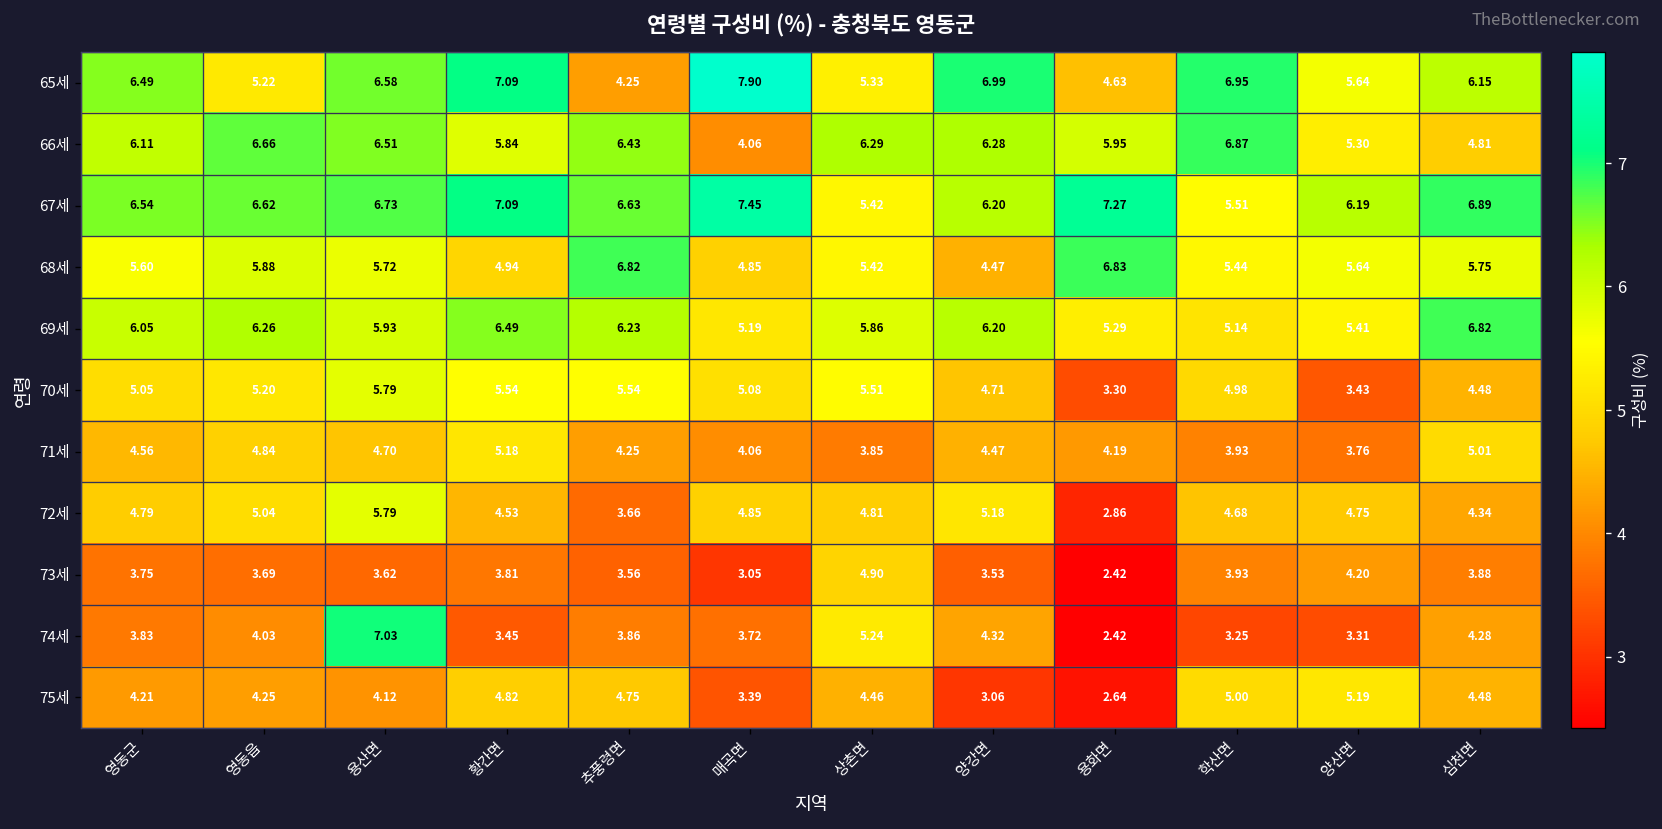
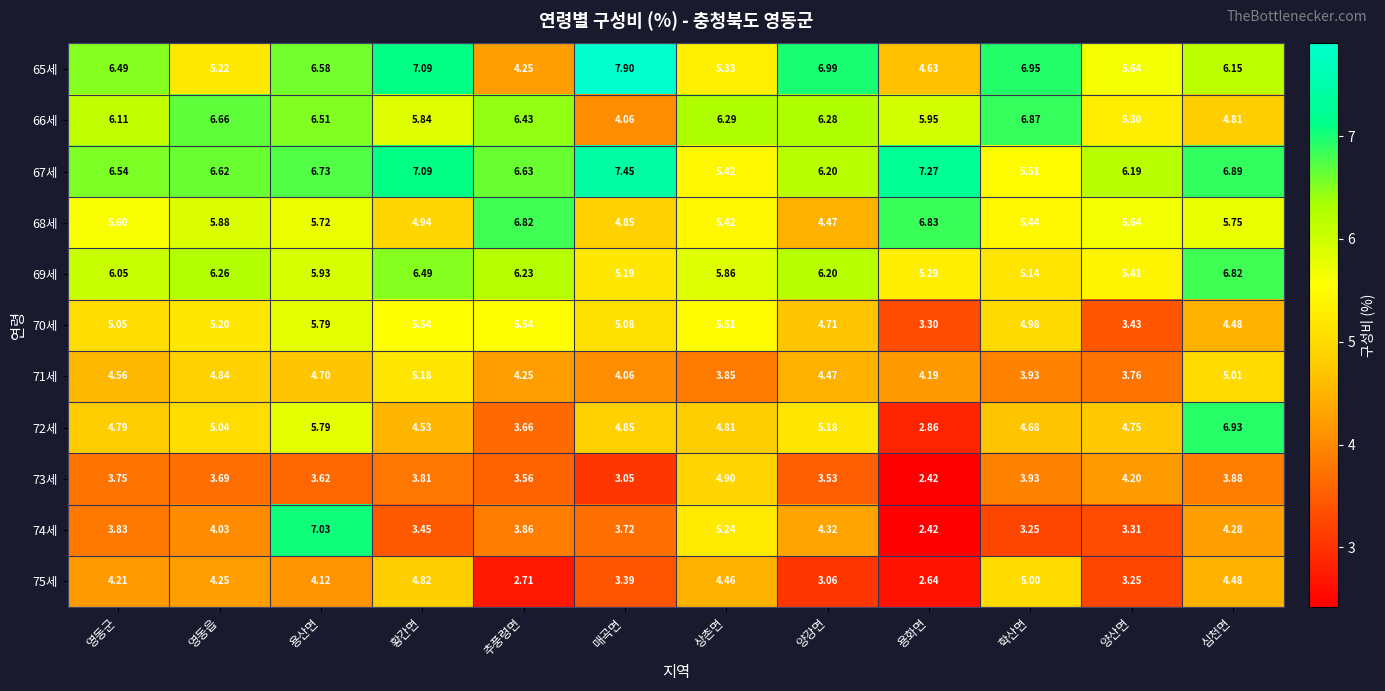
  {
    "65세": {
      "영동군": 6.49,
      "영동읍": 5.22,
      "용산면": 6.58,
      "황간면": 7.09,
      "추풍령면": 4.25,
      "매곡면": 7.90,
      "상촌면": 5.33,
      "양강면": 6.99,
      "용화면": 4.63,
      "학산면": 6.95,
      "양산면": 5.64,
      "심천면": 6.15
    },
    "66세": {
      "영동군": 6.11,
      "영동읍": 6.66,
      "용산면": 6.51,
      "황간면": 5.84,
      "추풍령면": 6.43,
      "매곡면": 4.06,
      "상촌면": 6.29,
      "양강면": 6.28,
      "용화면": 5.95,
      "학산면": 6.87,
      "양산면": 5.30,
      "심천면": 4.81
    },
    "67세": {
      "영동군": 6.54,
      "영동읍": 6.62,
      "용산면": 6.73,
      "황간면": 7.09,
      "추풍령면": 6.63,
      "매곡면": 7.45,
      "상촌면": 5.42,
      "양강면": 6.20,
      "용화면": 7.27,
      "학산면": 5.51,
      "양산면": 6.19,
      "심천면": 6.89
    },
    "68세": {
      "영동군": 5.60,
      "영동읍": 5.88,
      "용산면": 5.72,
      "황간면": 4.94,
      "추풍령면": 6.82,
      "매곡면": 4.85,
      "상촌면": 5.42,
      "양강면": 4.47,
      "용화면": 6.83,
      "학산면": 5.44,
      "양산면": 5.64,
      "심천면": 5.75
    },
    "69세": {
      "영동군": 6.05,
      "영동읍": 6.26,
      "용산면": 5.93,
      "황간면": 6.49,
      "추풍령면": 6.23,
      "매곡면": 5.19,
      "상촌면": 5.86,
      "양강면": 6.20,
      "용화면": 5.29,
      "학산면": 5.14,
      "양산면": 5.41,
      "심천면": 6.82
    },
    "70세": {
      "영동군": 5.05,
      "영동읍": 5.20,
      "용산면": 5.79,
      "황간면": 5.54,
      "추풍령면": 5.54,
      "매곡면": 5.08,
      "상촌면": 5.51,
      "양강면": 4.71,
      "용화면": 3.30,
      "학산면": 4.98,
      "양산면": 3.43,
      "심천면": 4.48
    },
    "71세": {
      "영동군": 4.56,
      "영동읍": 4.84,
      "용산면": 4.70,
      "황간면": 5.18,
      "추풍령면": 4.25,
      "매곡면": 4.06,
      "상촌면": 3.85,
      "양강면": 4.47,
      "용화면": 4.19,
      "학산면": 3.93,
      "양산면": 3.76,
      "심천면": 5.01
    },
    "72세": {
      "영동군": 4.79,
      "영동읍": 5.04,
      "용산면": 5.79,
      "황간면": 4.53,
      "추풍령면": 3.66,
      "매곡면": 4.85,
      "상촌면": 4.81,
      "양강면": 5.18,
      "용화면": 2.86,
      "학산면": 4.68,
      "양산면": 4.75,
-     "심천면": 4.34
+     "심천면": 6.93
    },
    "73세": {
      "영동군": 3.75,
      "영동읍": 3.69,
      "용산면": 3.62,
      "황간면": 3.81,
      "추풍령면": 3.56,
      "매곡면": 3.05,
      "상촌면": 4.90,
      "양강면": 3.53,
      "용화면": 2.42,
      "학산면": 3.93,
      "양산면": 4.20,
      "심천면": 3.88
    },
    "74세": {
      "영동군": 3.83,
      "영동읍": 4.03,
      "용산면": 7.03,
      "황간면": 3.45,
      "추풍령면": 3.86,
      "매곡면": 3.72,
      "상촌면": 5.24,
      "양강면": 4.32,
      "용화면": 2.42,
      "학산면": 3.25,
      "양산면": 3.31,
      "심천면": 4.28
    },
    "75세": {
      "영동군": 4.21,
      "영동읍": 4.25,
      "용산면": 4.12,
      "황간면": 4.82,
-     "추풍령면": 4.75,
+     "추풍령면": 2.71,
      "매곡면": 3.39,
      "상촌면": 4.46,
      "양강면": 3.06,
      "용화면": 2.64,
      "학산면": 5.00,
-     "양산면": 5.19,
+     "양산면": 3.25,
      "심천면": 4.48
    }
  }
